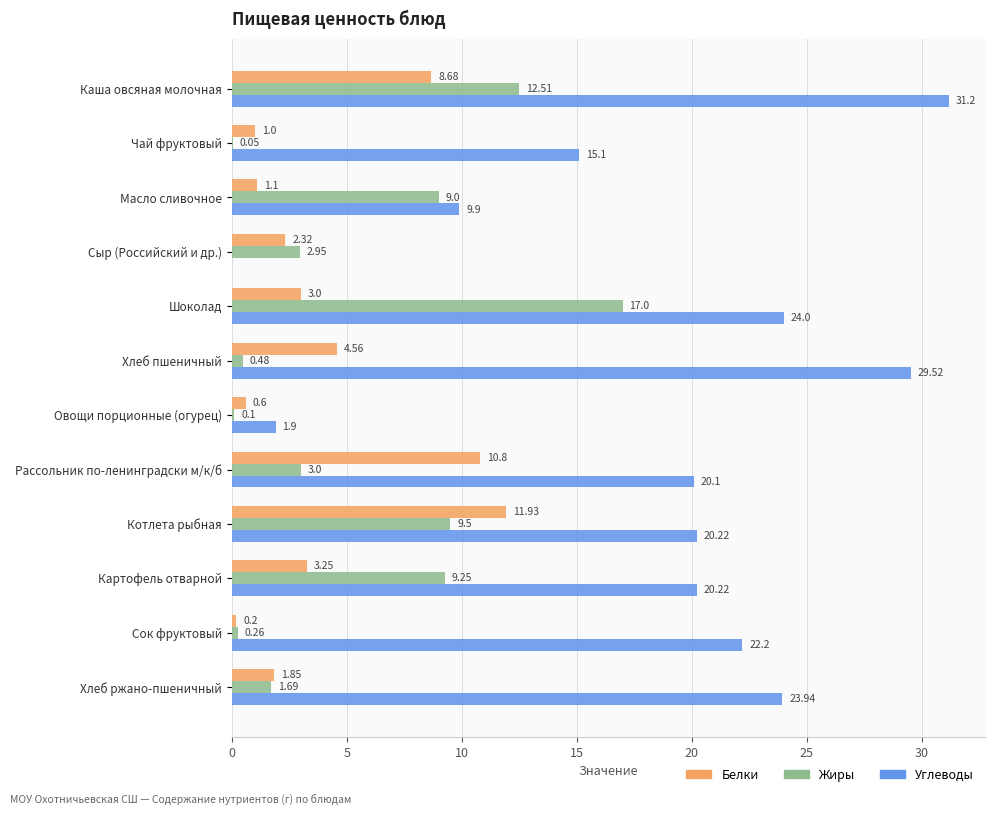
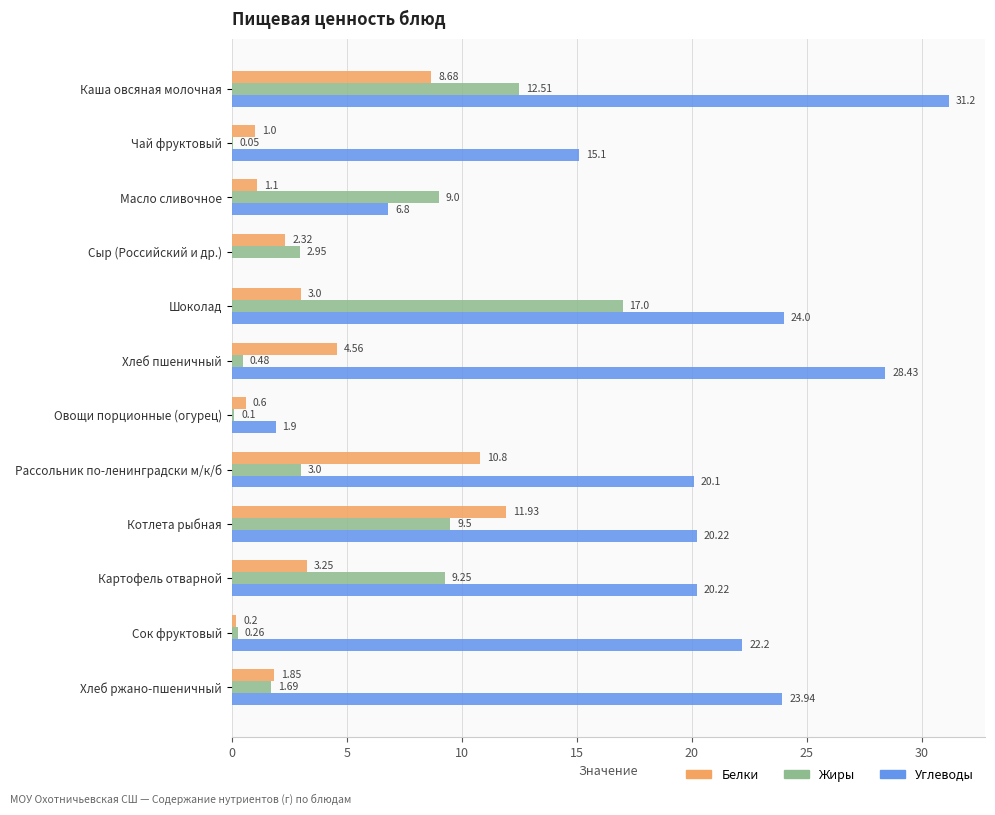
  {
    "Белки": {
      "Каша овсяная молочная": 8.68,
      "Чай фруктовый": 1.0,
      "Масло сливочное": 1.1,
      "Сыр (Российский и др.)": 2.32,
      "Шоколад": 3.0,
      "Хлеб пшеничный": 4.56,
      "Овощи порционные (огурец)": 0.6,
      "Рассольник по-ленинградски м/к/б": 10.8,
      "Котлета рыбная": 11.93,
      "Картофель отварной": 3.25,
      "Сок фруктовый": 0.2,
      "Хлеб ржано-пшеничный": 1.85
    },
    "Жиры": {
      "Каша овсяная молочная": 12.51,
      "Чай фруктовый": 0.05,
      "Масло сливочное": 9.0,
      "Сыр (Российский и др.)": 2.95,
      "Шоколад": 17.0,
      "Хлеб пшеничный": 0.48,
      "Овощи порционные (огурец)": 0.1,
      "Рассольник по-ленинградски м/к/б": 3.0,
      "Котлета рыбная": 9.5,
      "Картофель отварной": 9.25,
      "Сок фруктовый": 0.26,
      "Хлеб ржано-пшеничный": 1.69
    },
    "Углеводы": {
      "Каша овсяная молочная": 31.2,
      "Чай фруктовый": 15.1,
-     "Масло сливочное": 9.9,
+     "Масло сливочное": 6.8,
      "Шоколад": 24.0,
-     "Хлеб пшеничный": 29.52,
+     "Хлеб пшеничный": 28.43,
      "Овощи порционные (огурец)": 1.9,
      "Рассольник по-ленинградски м/к/б": 20.1,
      "Котлета рыбная": 20.22,
      "Картофель отварной": 20.22,
      "Сок фруктовый": 22.2,
      "Хлеб ржано-пшеничный": 23.94
    }
  }
